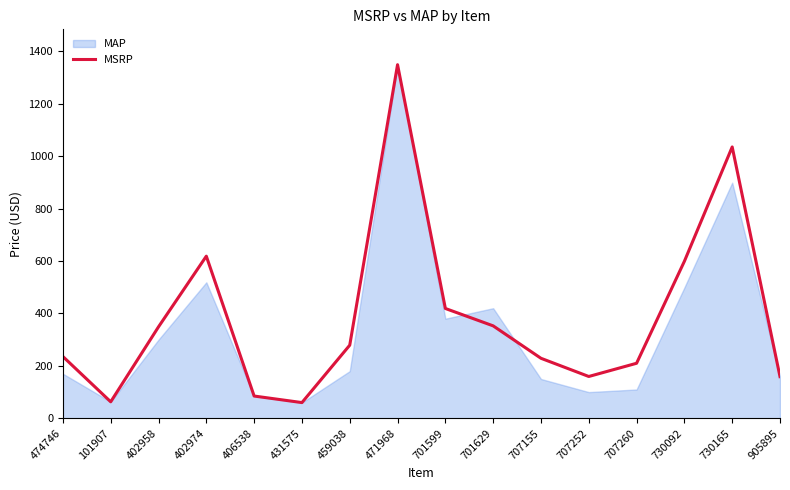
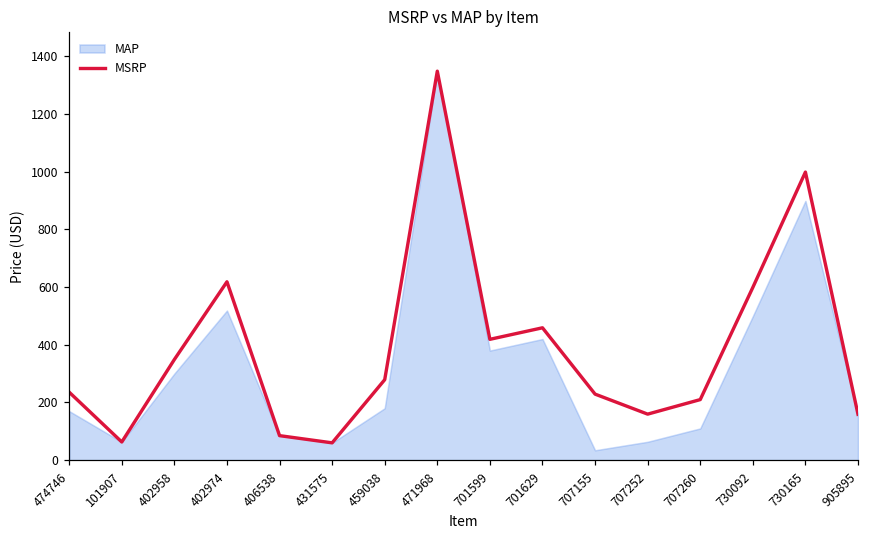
  {
    "MSRP": {
      "474746": 240,
      "402958": 350,
      "402974": 620,
      "459038": 280,
      "701599": 420,
-     "701629": 350,
+     "701629": 460,
      "707155": 230,
      "707252": 160,
      "707260": 210,
      "730092": 600,
-     "730165": 1040
+     "730165": 1000
    },
    "MAP": {
      "474746": 170,
      "402958": 300,
      "402974": 520,
      "459038": 180,
      "701599": 380,
      "701629": 420,
-     "707155": 150,
-     "707252": 100,
+     "707155": 30,
+     "707252": 60,
      "707260": 110,
      "730092": 500,
      "730165": 900
    }
  }
